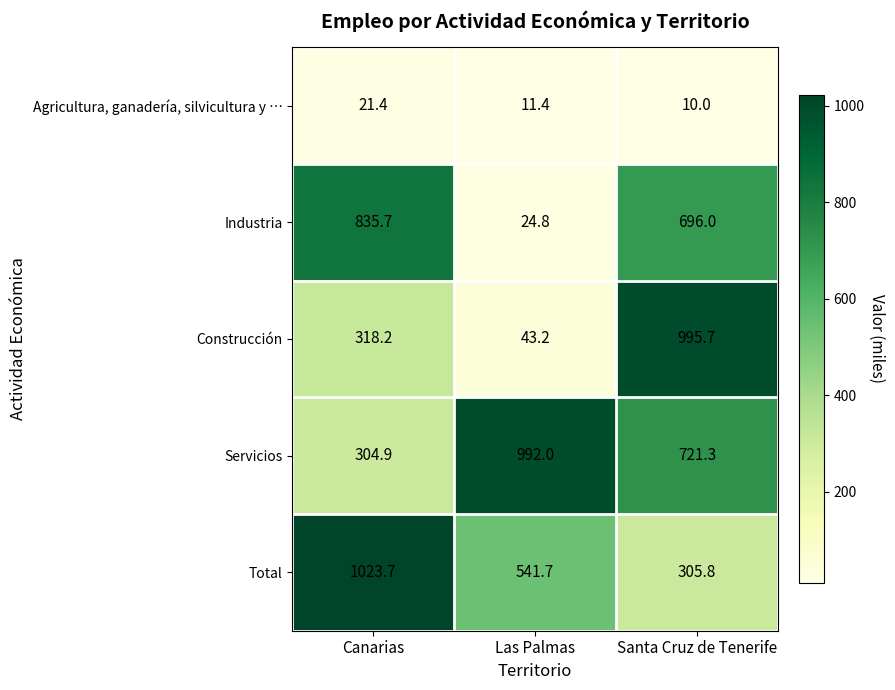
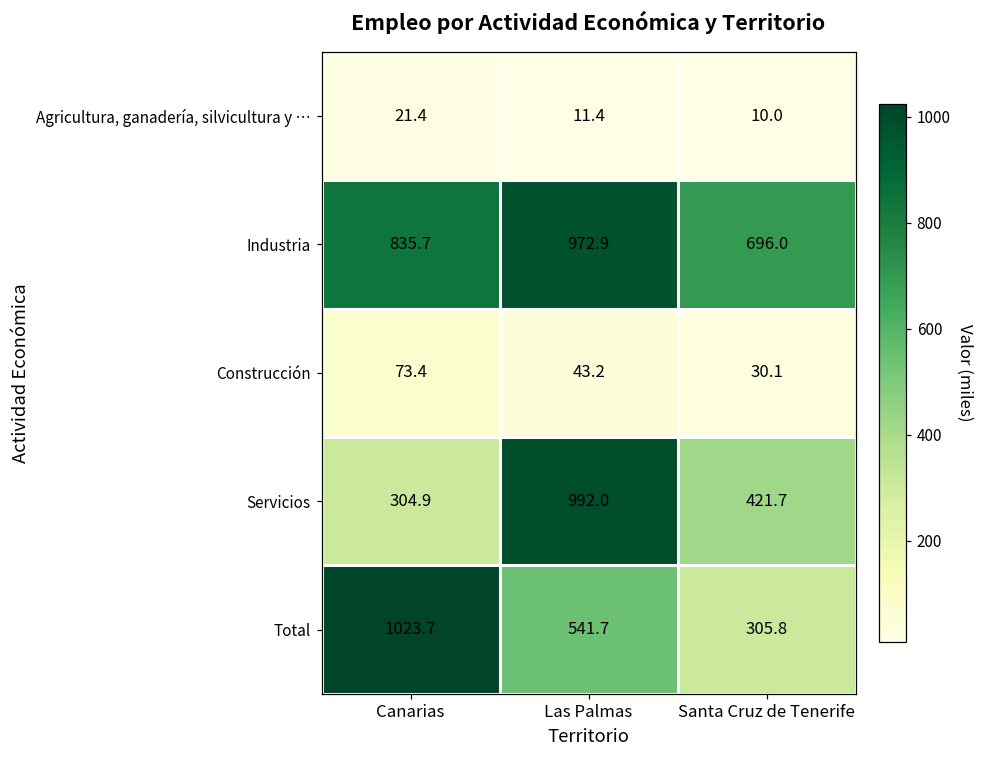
  {
    "Agricultura, ganadería, silvicultura y …": {
      "Canarias": 21.4,
      "Las Palmas": 11.4,
      "Santa Cruz de Tenerife": 10.0
    },
    "Industria": {
      "Canarias": 835.7,
-     "Las Palmas": 24.8,
+     "Las Palmas": 972.9,
      "Santa Cruz de Tenerife": 696.0
    },
    "Construcción": {
-     "Canarias": 318.2,
+     "Canarias": 73.4,
      "Las Palmas": 43.2,
-     "Santa Cruz de Tenerife": 995.7
+     "Santa Cruz de Tenerife": 30.1
    },
    "Servicios": {
      "Canarias": 304.9,
      "Las Palmas": 992.0,
-     "Santa Cruz de Tenerife": 721.3
+     "Santa Cruz de Tenerife": 421.7
    },
    "Total": {
      "Canarias": 1023.7,
      "Las Palmas": 541.7,
      "Santa Cruz de Tenerife": 305.8
    }
  }
